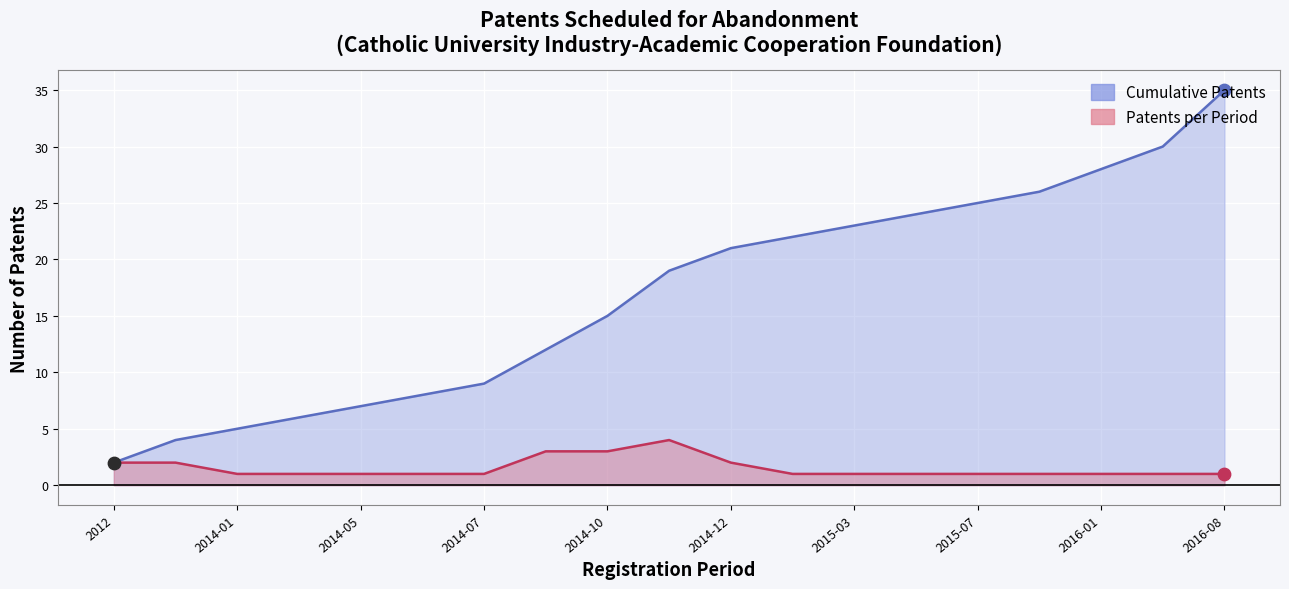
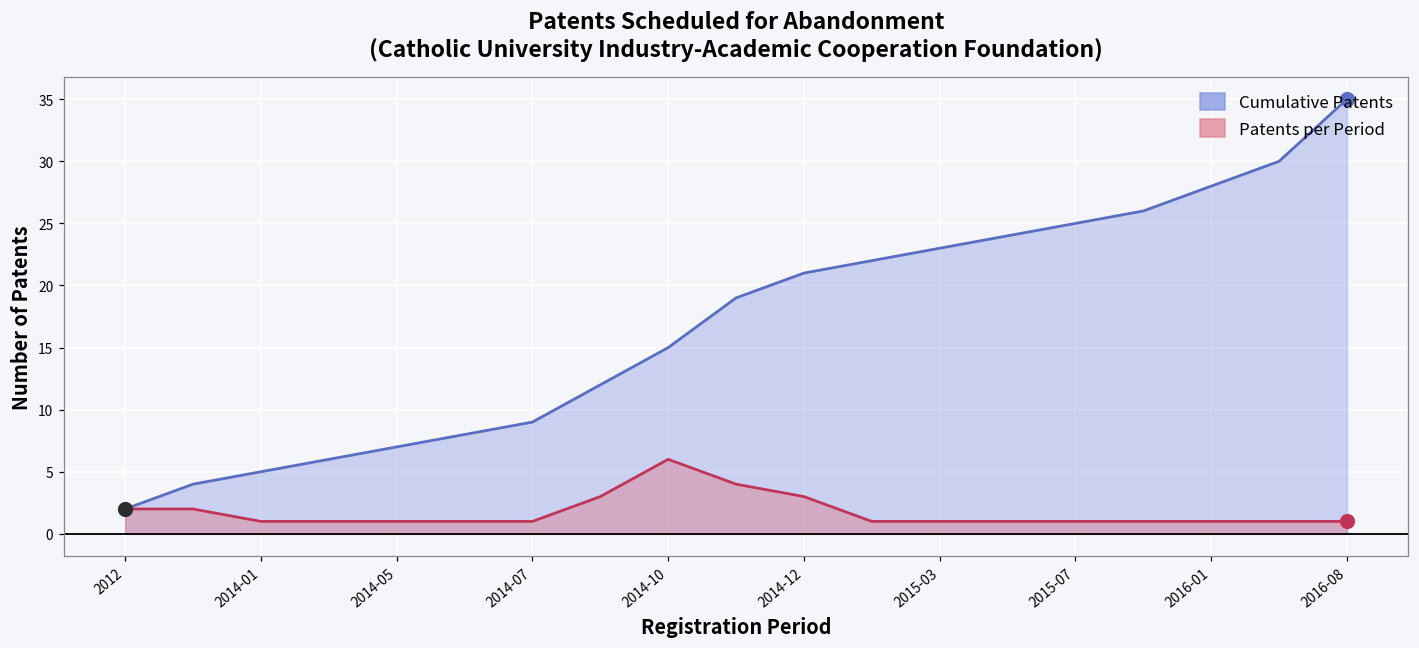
  {
    "Patents per Period": {
      "2014-01": 1,
      "2014-05": 1,
      "2014-07": 1,
-     "2014-10": 3,
-     "2014-12": 2,
+     "2014-10": 6,
+     "2014-12": 3,
      "2015-03": 1,
      "2015-07": 1,
      "2016-01": 1
    }
  }
